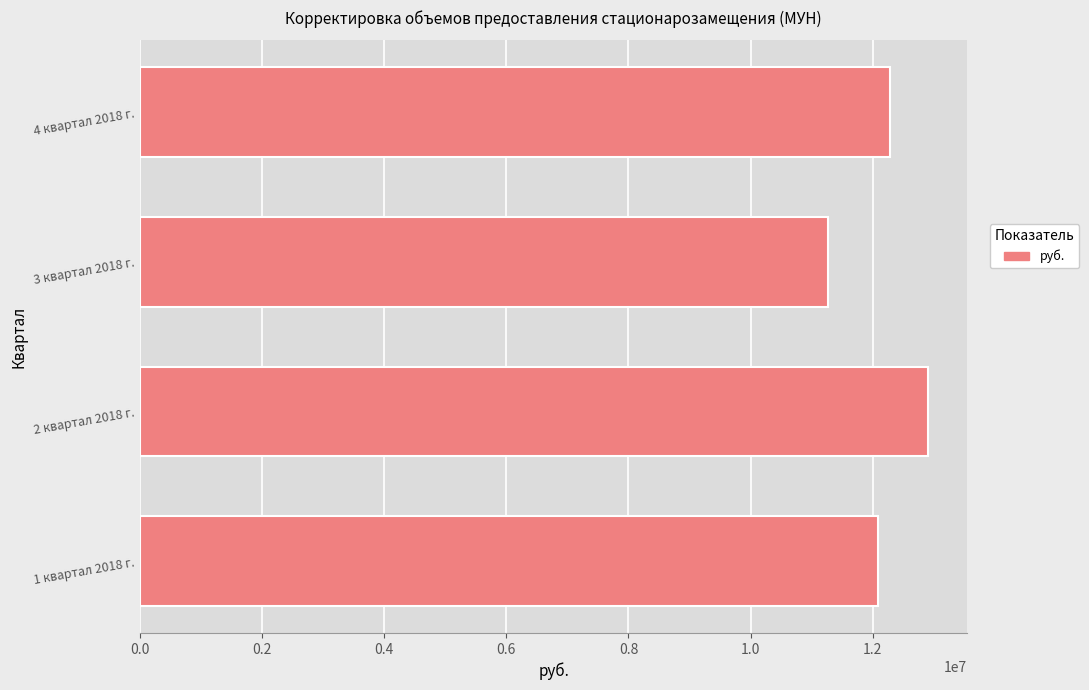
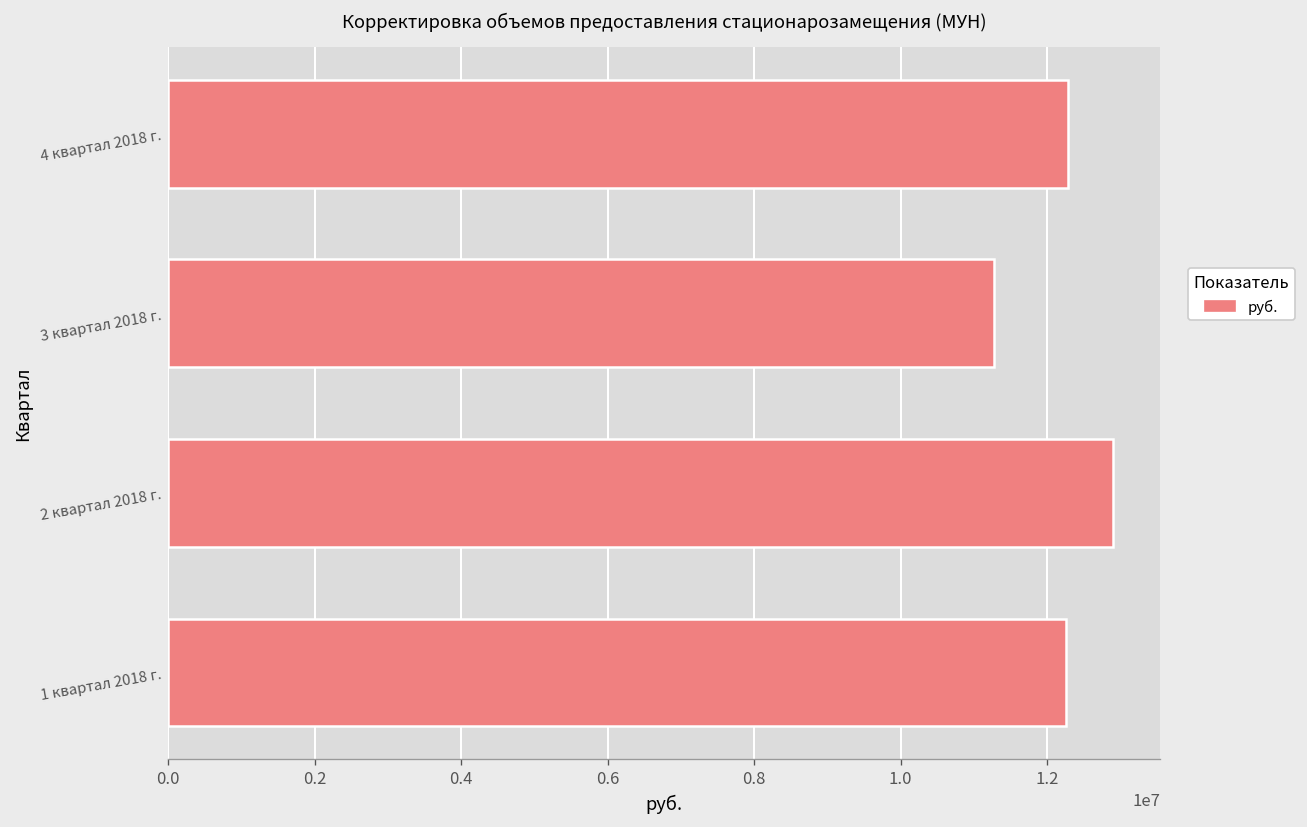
  {
    "4 квартал 2018 г.": 12300000,
    "3 квартал 2018 г.": 11300000,
    "2 квартал 2018 г.": 12900000,
-   "1 квартал 2018 г.": 12100000
+   "1 квартал 2018 г.": 12300000
  }
